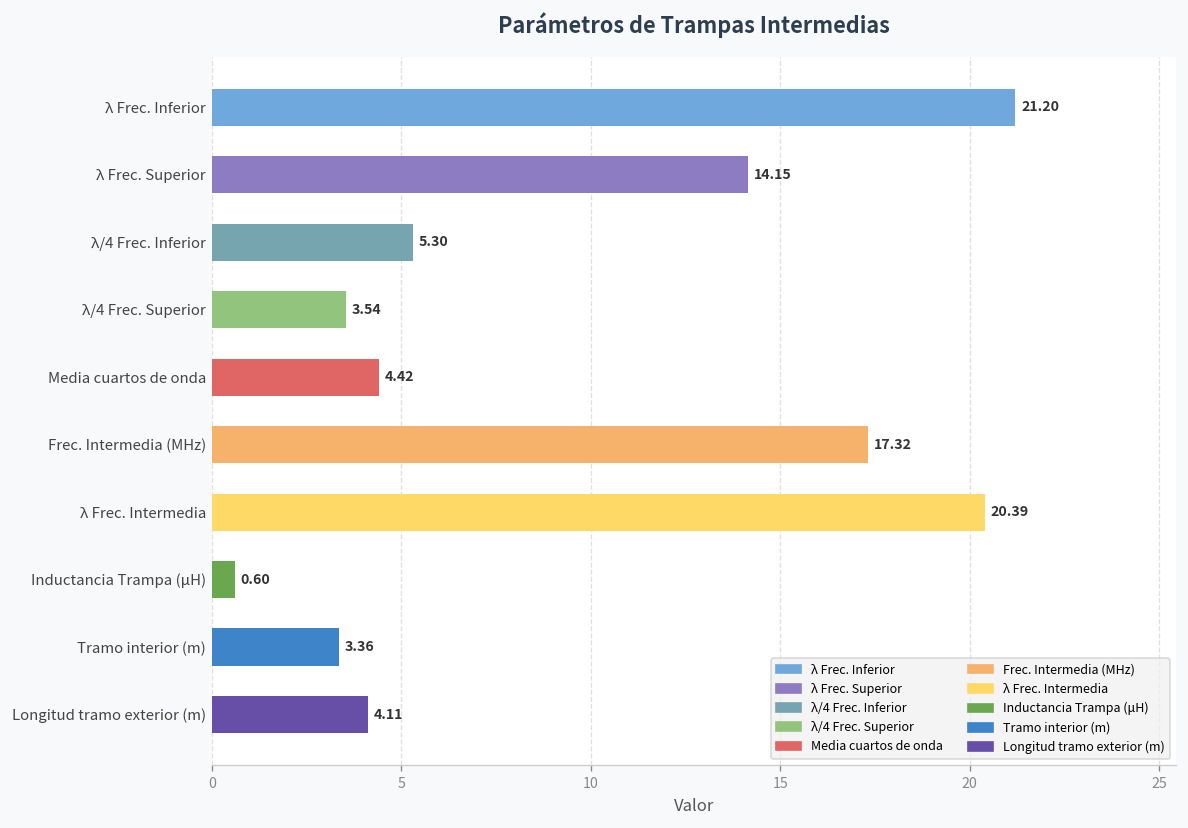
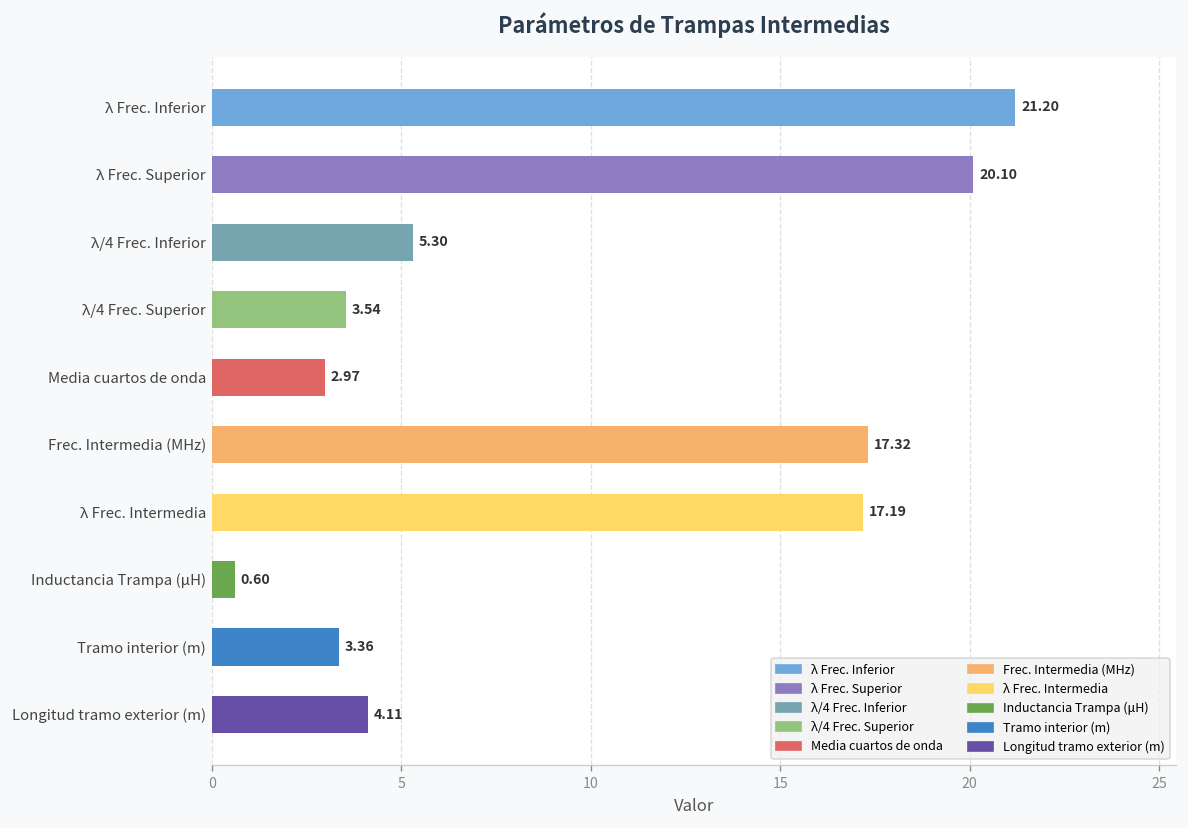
  {
    "λ Frec. Inferior": 21.20,
-   "λ Frec. Superior": 14.15,
+   "λ Frec. Superior": 20.10,
    "λ/4 Frec. Inferior": 5.30,
    "λ/4 Frec. Superior": 3.54,
-   "Media cuartos de onda": 4.42,
+   "Media cuartos de onda": 2.97,
    "Frec. Intermedia (MHz)": 17.32,
-   "λ Frec. Intermedia": 20.39,
+   "λ Frec. Intermedia": 17.19,
    "Inductancia Trampa (μH)": 0.60,
    "Tramo interior (m)": 3.36,
    "Longitud tramo exterior (m)": 4.11
  }
